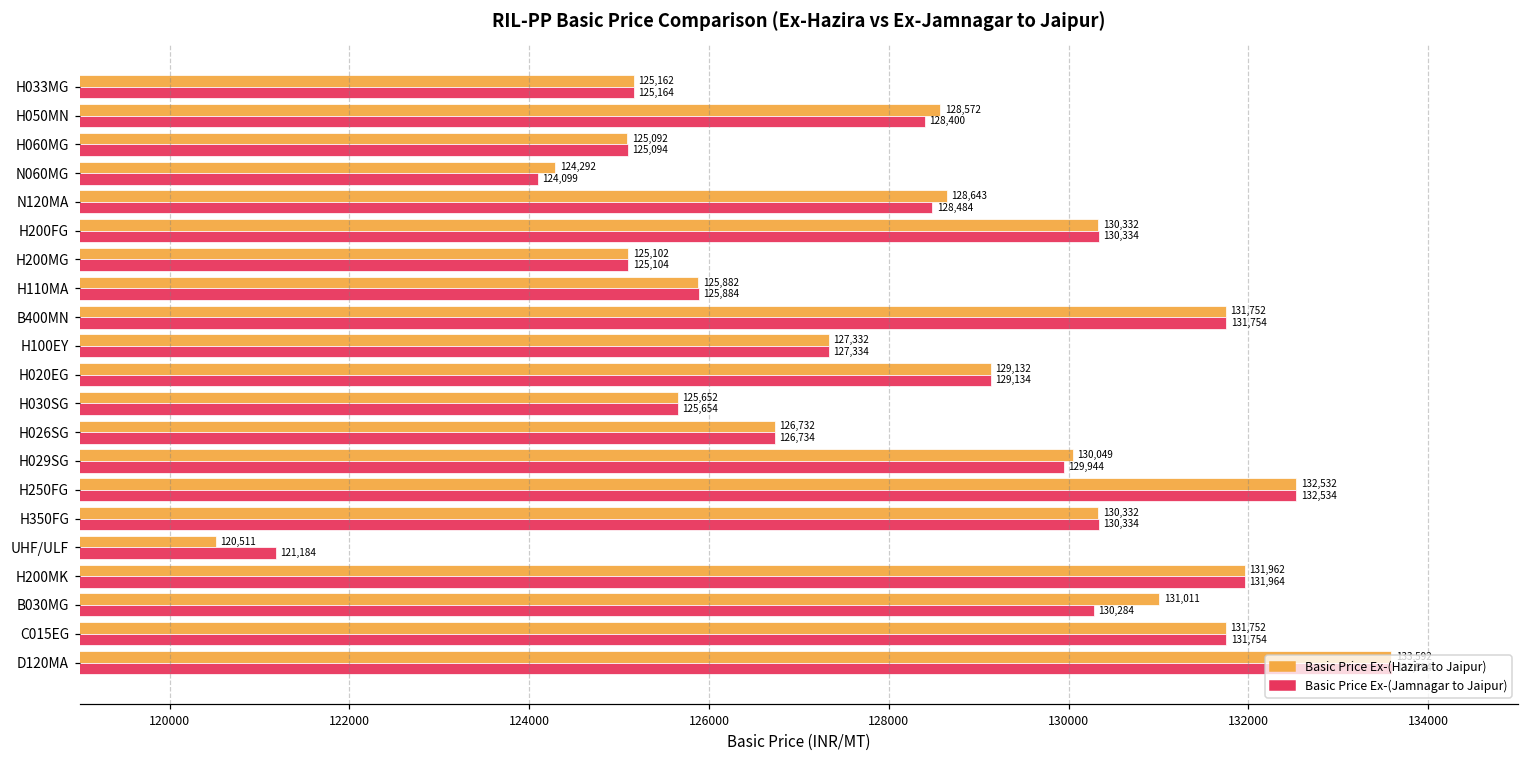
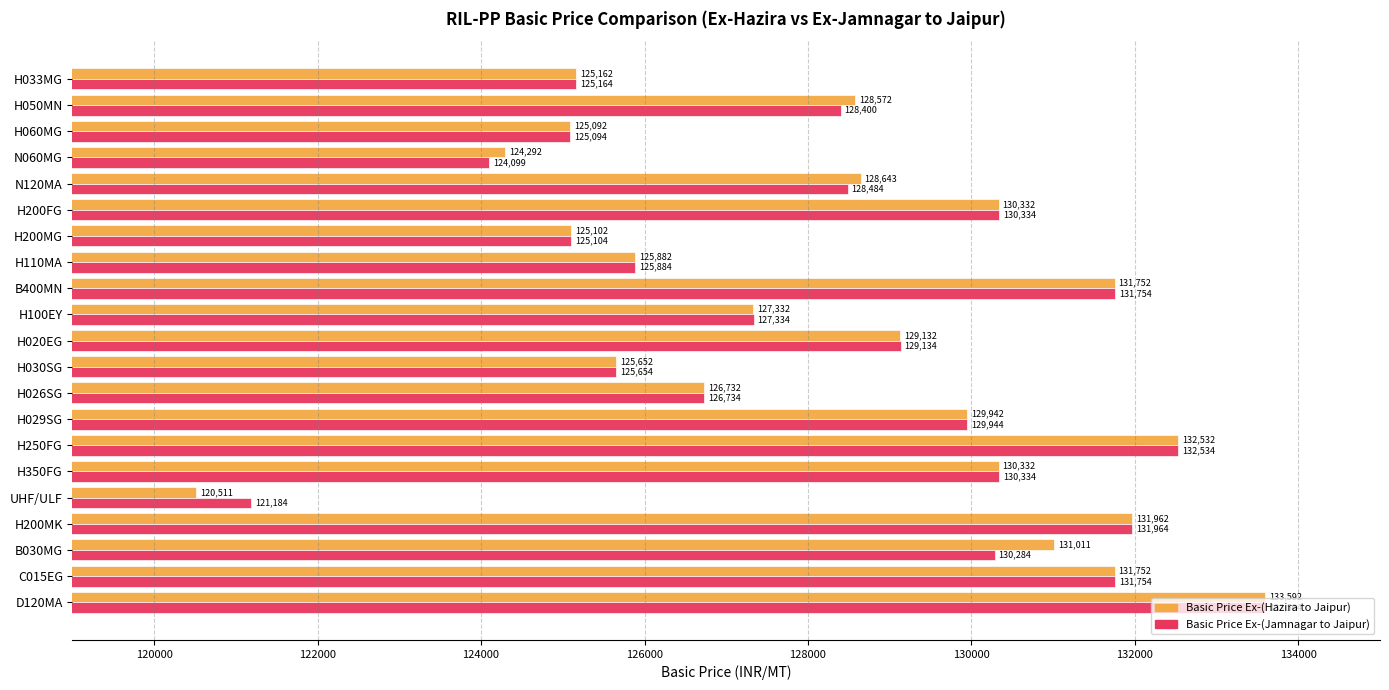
  {
    "Basic Price Ex-(Hazira to Jaipur)": {
      "H033MG": "125,162",
      "H050MN": "128,572",
      "H060MG": "125,092",
      "N060MG": "124,292",
      "N120MA": "128,643",
      "H200FG": "130,332",
      "H200MG": "125,102",
      "H110MA": "125,882",
      "B400MN": "131,752",
      "H100EY": "127,332",
      "H020EG": "129,132",
      "H030SG": "125,652",
      "H026SG": "126,732",
-     "H029SG": "130,049",
+     "H029SG": "129,942",
      "H250FG": "132,532",
      "H350FG": "130,332",
      "UHF/ULF": "120,511",
      "H200MK": "131,962",
      "B030MG": "131,011",
      "C015EG": "131,752"
    },
    "Basic Price Ex-(Jamnagar to Jaipur)": {
      "H033MG": "125,164",
      "H050MN": "128,400",
      "H060MG": "125,094",
      "N060MG": "124,099",
      "N120MA": "128,484",
      "H200FG": "130,334",
      "H200MG": "125,104",
      "H110MA": "125,884",
      "B400MN": "131,754",
      "H100EY": "127,334",
      "H020EG": "129,134",
      "H030SG": "125,654",
      "H026SG": "126,734",
      "H029SG": "129,944",
      "H250FG": "132,534",
      "H350FG": "130,334",
      "UHF/ULF": "121,184",
      "H200MK": "131,964",
      "B030MG": "130,284",
      "C015EG": "131,754"
    }
  }
